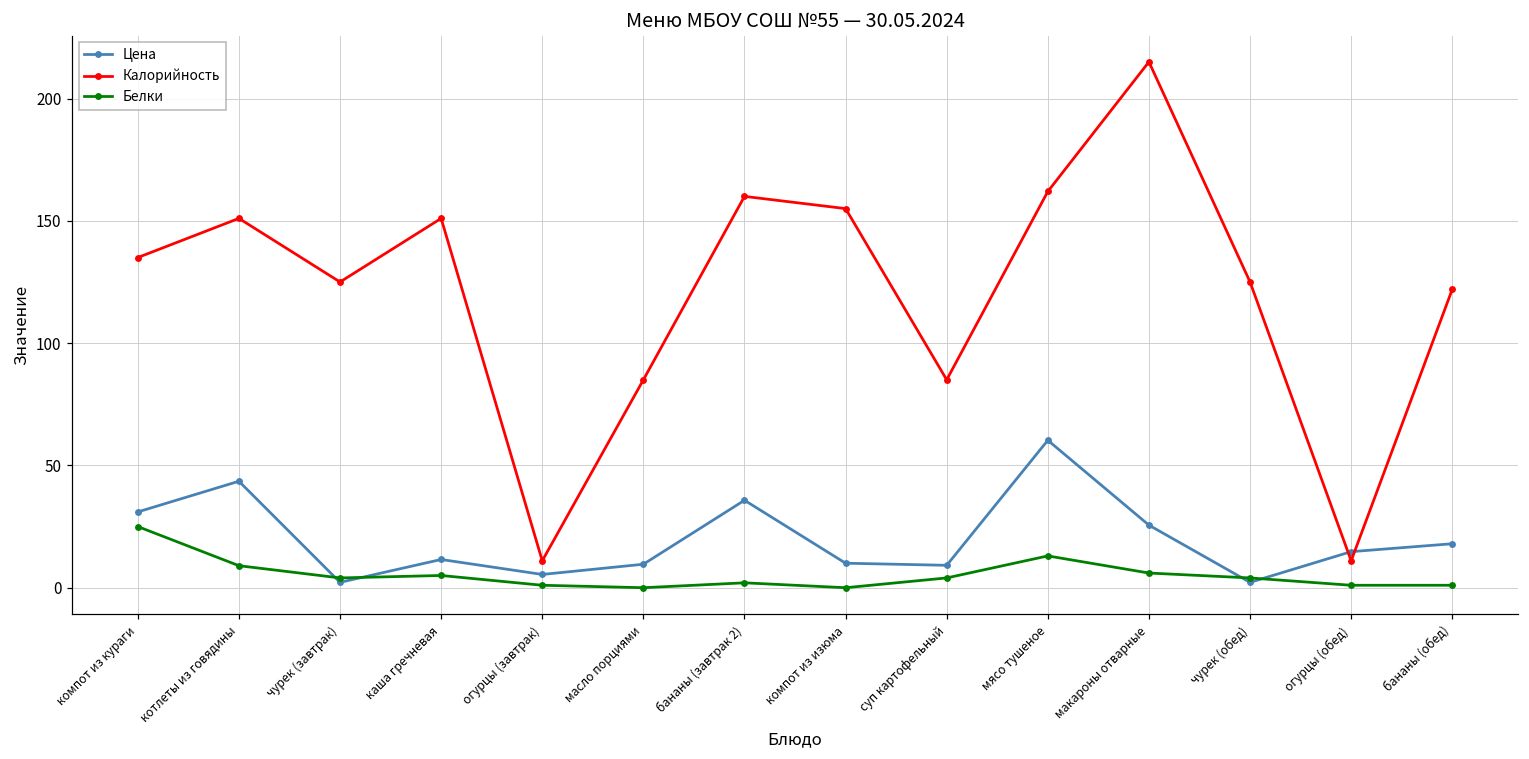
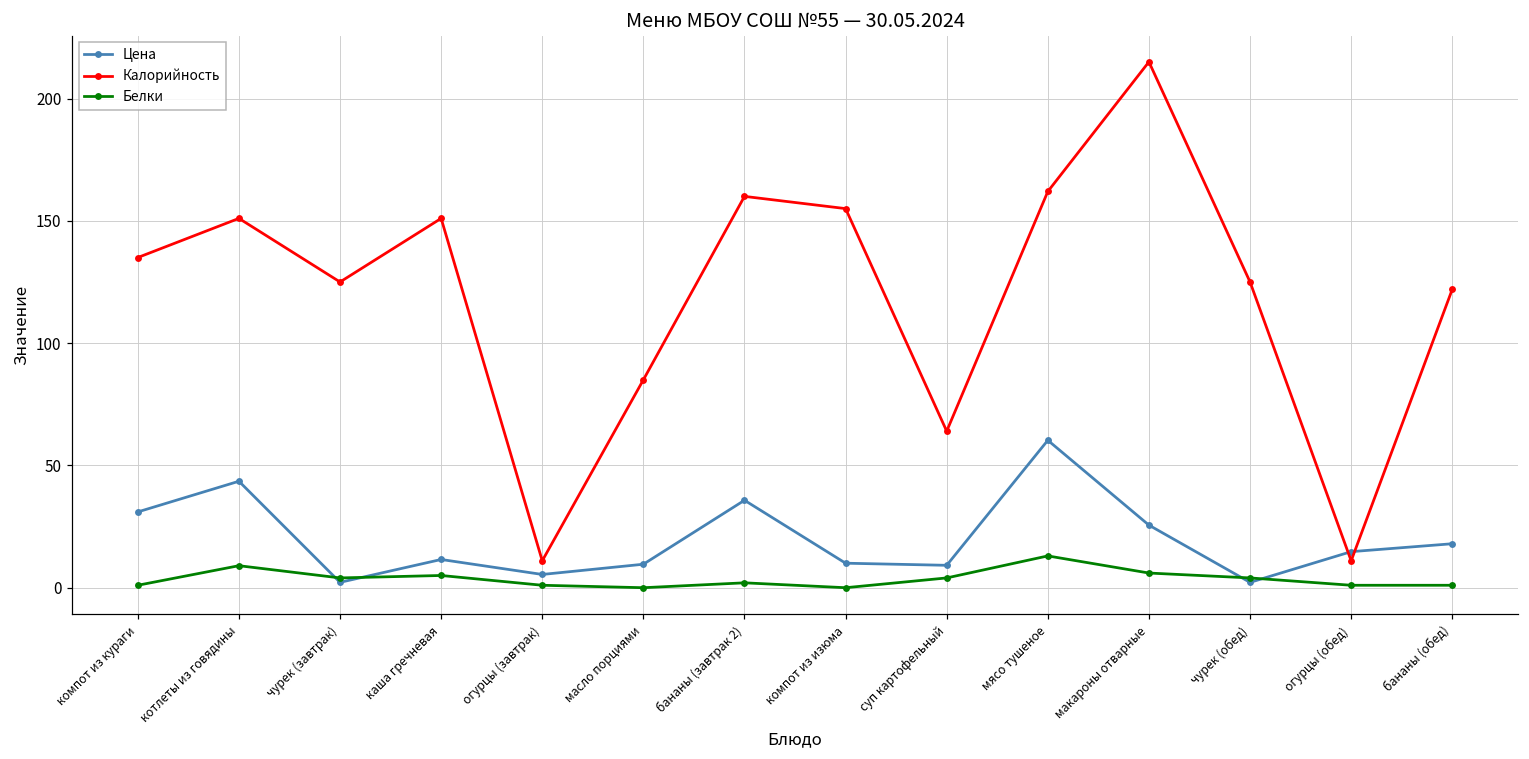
  {
    "Цена": {
      "компот из кураги": 31,
      "котлеты из говядины": 44,
      "чурек (завтрак)": 2,
      "каша гречневая": 12,
      "огурцы (завтрак)": 5,
      "масло порциями": 10,
      "бананы (завтрак 2)": 36,
      "компот из изюма": 10,
      "суп картофельный": 9,
      "мясо тушеное": 60,
      "макароны отварные": 26,
      "чурек (обед)": 2,
      "огурцы (обед)": 15,
      "бананы (обед)": 18
    },
    "Калорийность": {
      "компот из кураги": 135,
      "котлеты из говядины": 151,
      "чурек (завтрак)": 125,
      "каша гречневая": 151,
      "огурцы (завтрак)": 11,
      "масло порциями": 85,
      "бананы (завтрак 2)": 160,
      "компот из изюма": 155,
-     "суп картофельный": 85,
+     "суп картофельный": 64,
      "мясо тушеное": 162,
      "макароны отварные": 215,
      "чурек (обед)": 125,
      "огурцы (обед)": 11,
      "бананы (обед)": 122
    },
    "Белки": {
-     "компот из кураги": 25,
+     "компот из кураги": 1,
      "котлеты из говядины": 9,
      "чурек (завтрак)": 4,
      "каша гречневая": 5,
      "огурцы (завтрак)": 1,
      "масло порциями": 0,
      "бананы (завтрак 2)": 2,
      "компот из изюма": 0,
      "суп картофельный": 4,
      "мясо тушеное": 13,
      "макароны отварные": 6,
      "чурек (обед)": 4,
      "огурцы (обед)": 1,
      "бананы (обед)": 1
    }
  }
